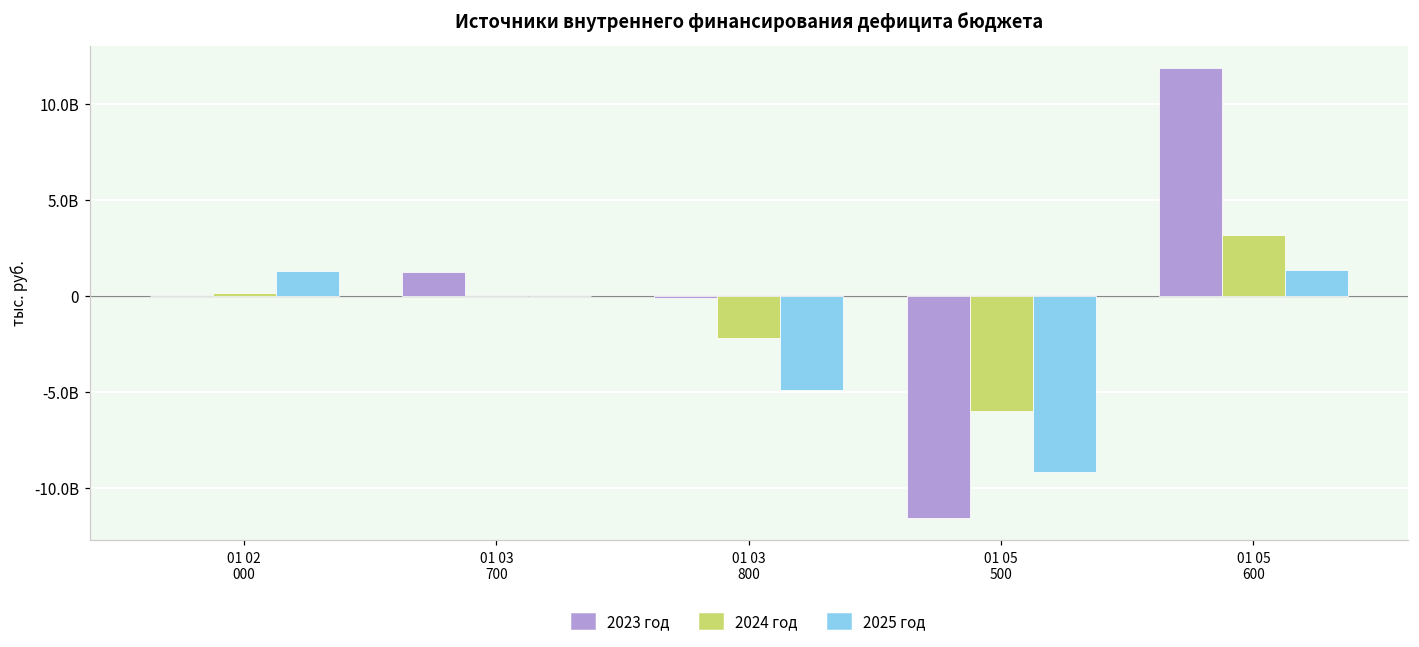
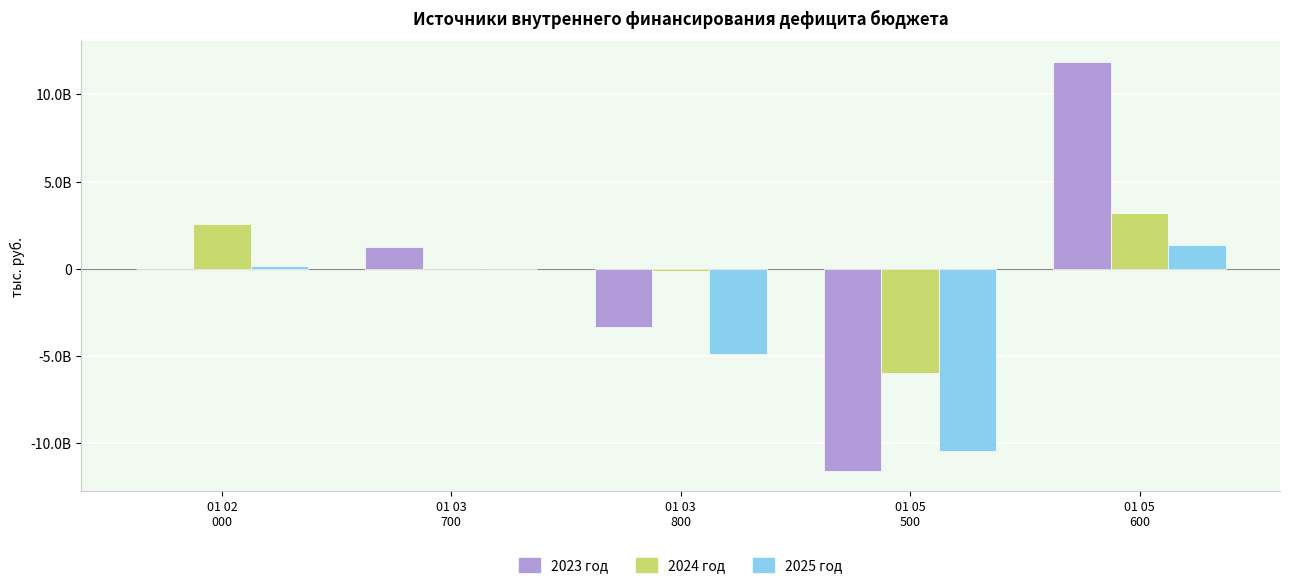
  {
    "2023 год": {
      "01 02 000": 0,
      "01 03 700": 1300000000,
-     "01 03 800": -100000000,
+     "01 03 800": -3300000000,
      "01 05 500": -11600000000,
      "01 05 600": 11900000000
    },
    "2024 год": {
-     "01 02 000": 100000000,
+     "01 02 000": 2500000000,
      "01 03 700": 0,
-     "01 03 800": -2200000000,
+     "01 03 800": -100000000,
      "01 05 500": -6000000000,
      "01 05 600": 3200000000
    },
    "2025 год": {
-     "01 02 000": 1300000000,
+     "01 02 000": 100000000,
      "01 03 700": 0,
      "01 03 800": -4900000000,
-     "01 05 500": -9200000000,
+     "01 05 500": -10400000000,
      "01 05 600": 1400000000
    }
  }
